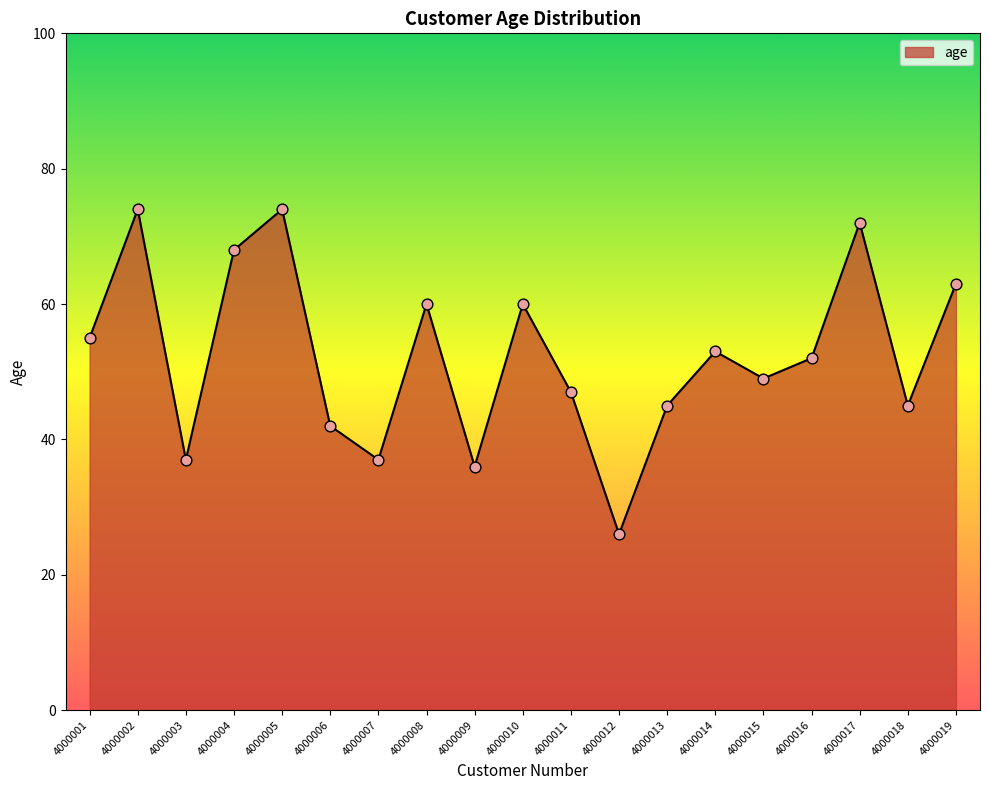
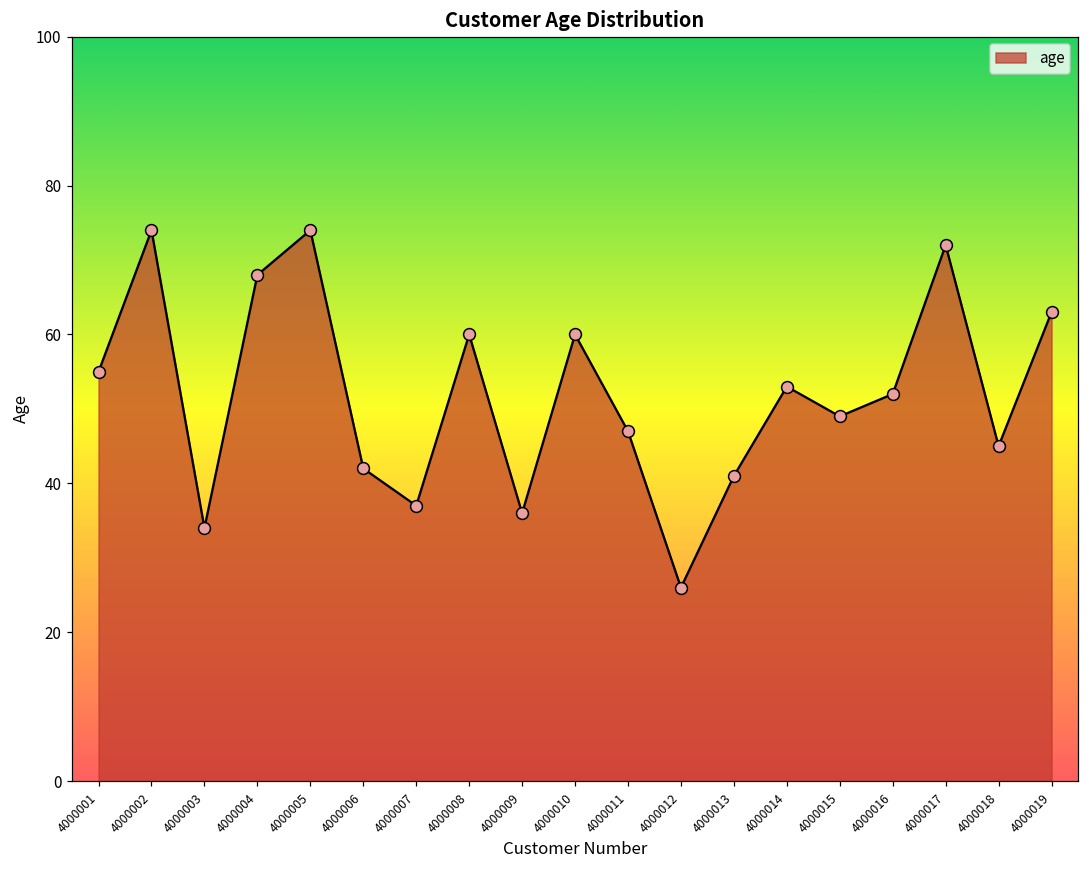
  {
    "4000001": 55,
    "4000002": 74,
-   "4000003": 37,
+   "4000003": 34,
    "4000004": 68,
    "4000005": 74,
    "4000006": 42,
    "4000007": 37,
    "4000008": 60,
    "4000009": 36,
    "4000010": 60,
    "4000011": 47,
    "4000012": 26,
-   "4000013": 45,
+   "4000013": 41,
    "4000014": 53,
    "4000015": 49,
    "4000016": 52,
    "4000017": 72,
    "4000018": 45,
    "4000019": 63
  }
